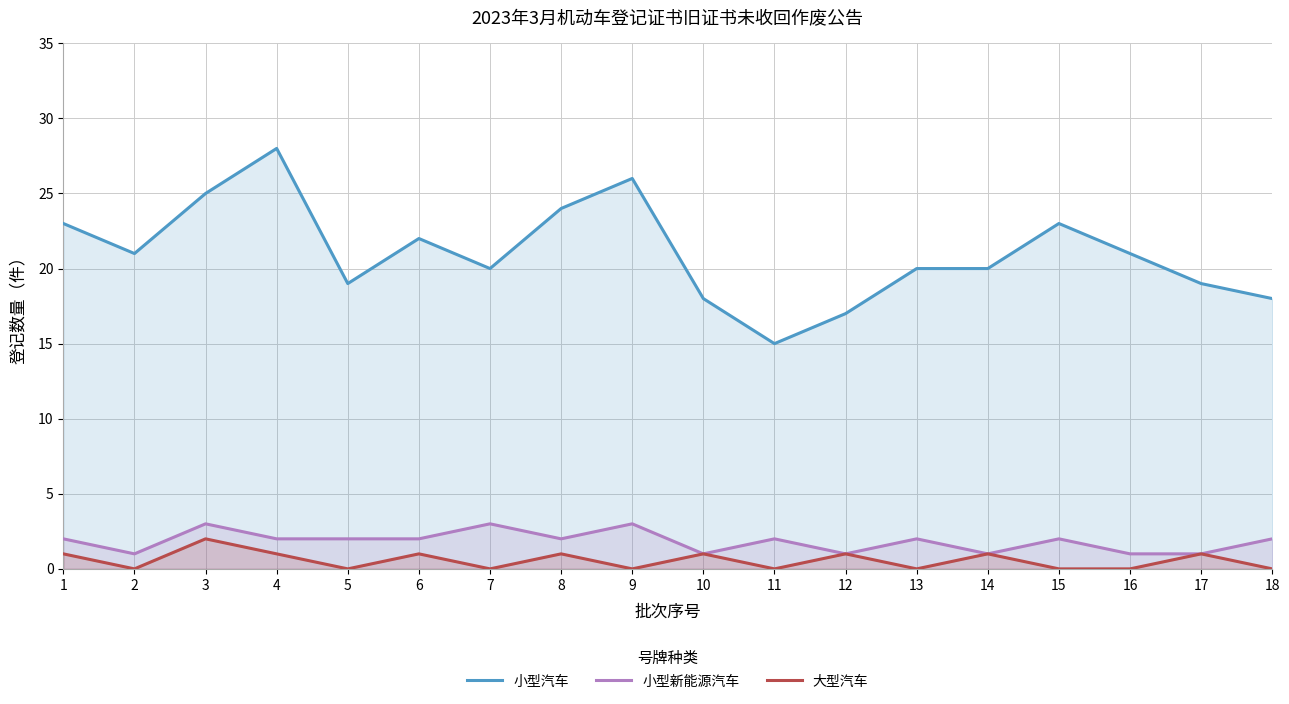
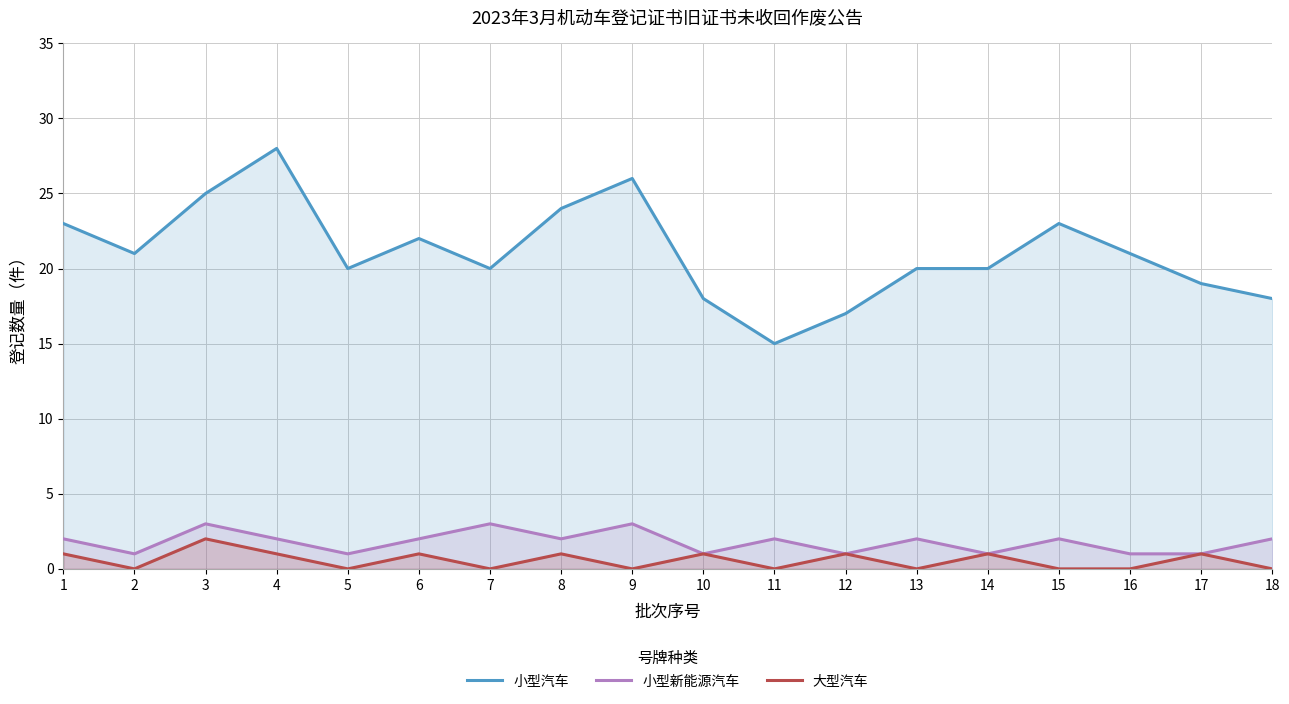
  {
    "小型汽车": {
      "1": 23,
      "2": 21,
      "3": 25,
      "4": 28,
-     "5": 19,
+     "5": 20,
      "6": 22,
      "7": 20,
      "8": 24,
      "9": 26,
      "10": 18,
      "11": 15,
      "12": 17,
      "13": 20,
      "14": 20,
      "15": 23,
      "16": 21,
      "17": 19,
      "18": 18
    },
    "小型新能源汽车": {
      "1": 2,
      "2": 1,
      "3": 3,
      "4": 2,
-     "5": 2,
+     "5": 1,
      "6": 2,
      "7": 3,
      "8": 2,
      "9": 3,
      "11": 2,
      "13": 2,
      "15": 2,
      "16": 1,
      "18": 2
    },
    "大型汽车": {
      "1": 1,
      "2": 0,
      "3": 2,
      "4": 1,
      "5": 0,
      "6": 1,
      "7": 0,
      "8": 1,
      "9": 0,
      "11": 0,
      "13": 0,
      "15": 0,
      "16": 0,
      "18": 0
    }
  }
